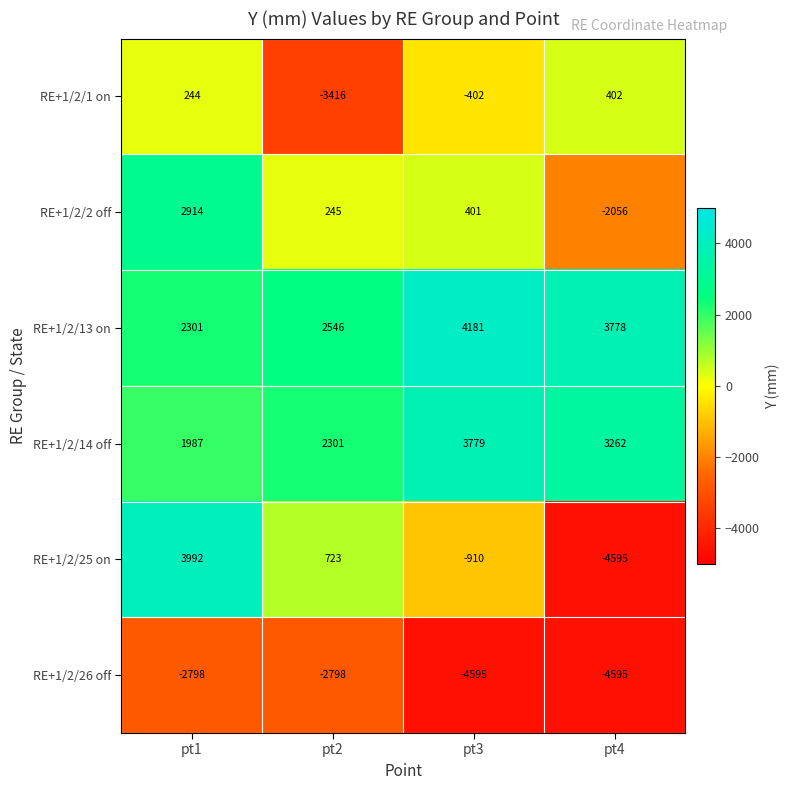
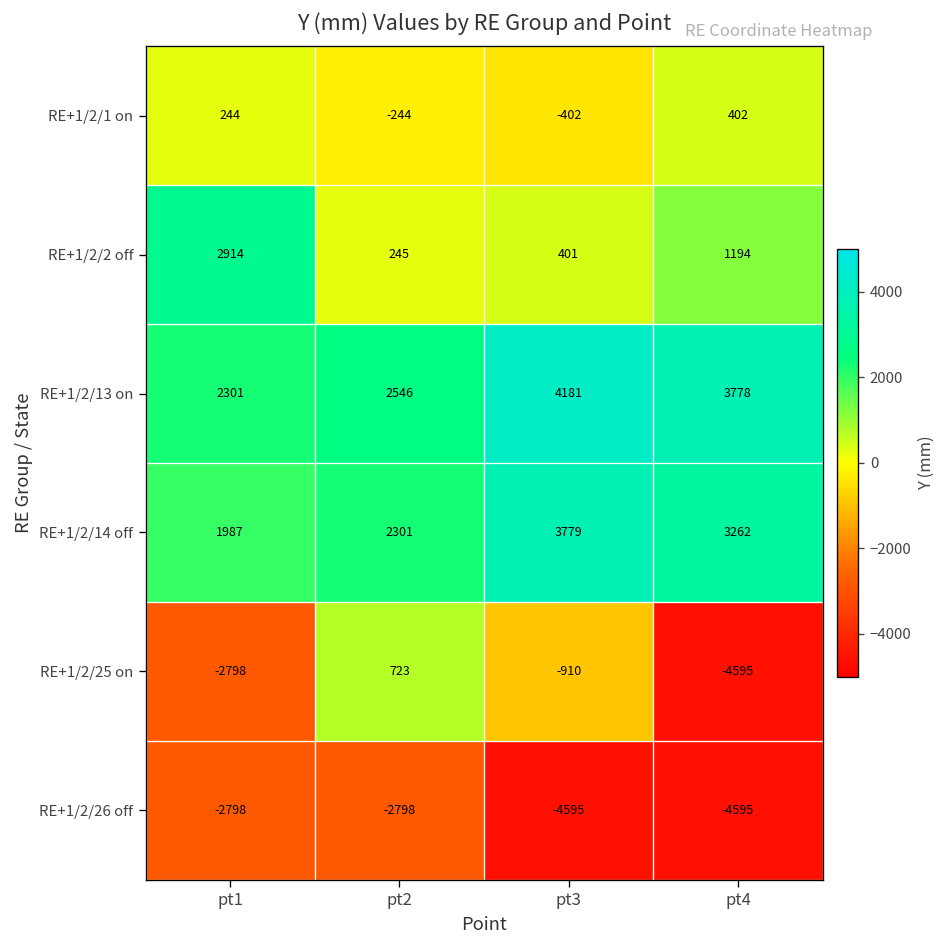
  {
    "RE+1/2/1 on": {
      "pt1": 244,
-     "pt2": -3416,
+     "pt2": -244,
      "pt3": -402,
      "pt4": 402
    },
    "RE+1/2/2 off": {
      "pt1": 2914,
      "pt2": 245,
      "pt3": 401,
-     "pt4": -2056
+     "pt4": 1194
    },
    "RE+1/2/13 on": {
      "pt1": 2301,
      "pt2": 2546,
      "pt3": 4181,
      "pt4": 3778
    },
    "RE+1/2/14 off": {
      "pt1": 1987,
      "pt2": 2301,
      "pt3": 3779,
      "pt4": 3262
    },
    "RE+1/2/25 on": {
-     "pt1": 3992,
+     "pt1": -2798,
      "pt2": 723,
      "pt3": -910,
      "pt4": -4595
    },
    "RE+1/2/26 off": {
      "pt1": -2798,
      "pt2": -2798,
      "pt3": -4595,
      "pt4": -4595
    }
  }
